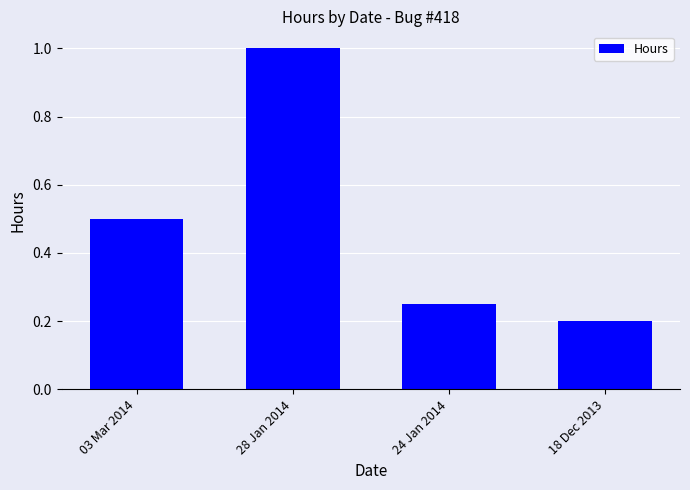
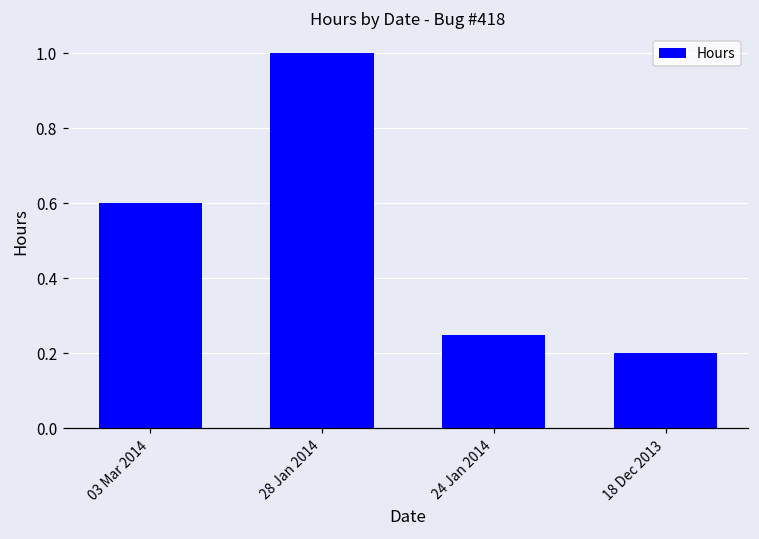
  {
-   "03 Mar 2014": 0.5,
+   "03 Mar 2014": 0.6,
    "28 Jan 2014": 1.0,
    "24 Jan 2014": 0.25,
    "18 Dec 2013": 0.2
  }
